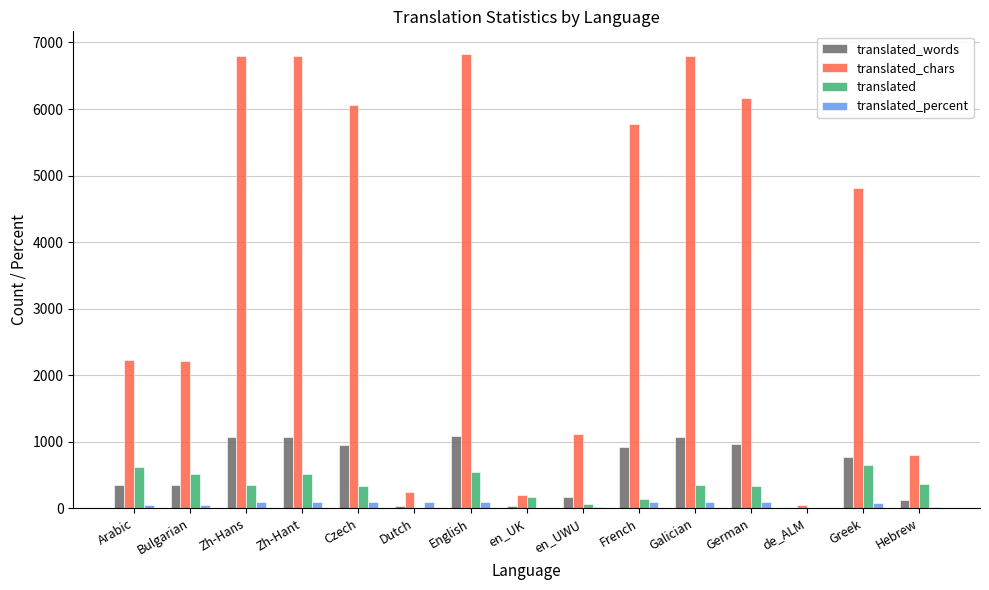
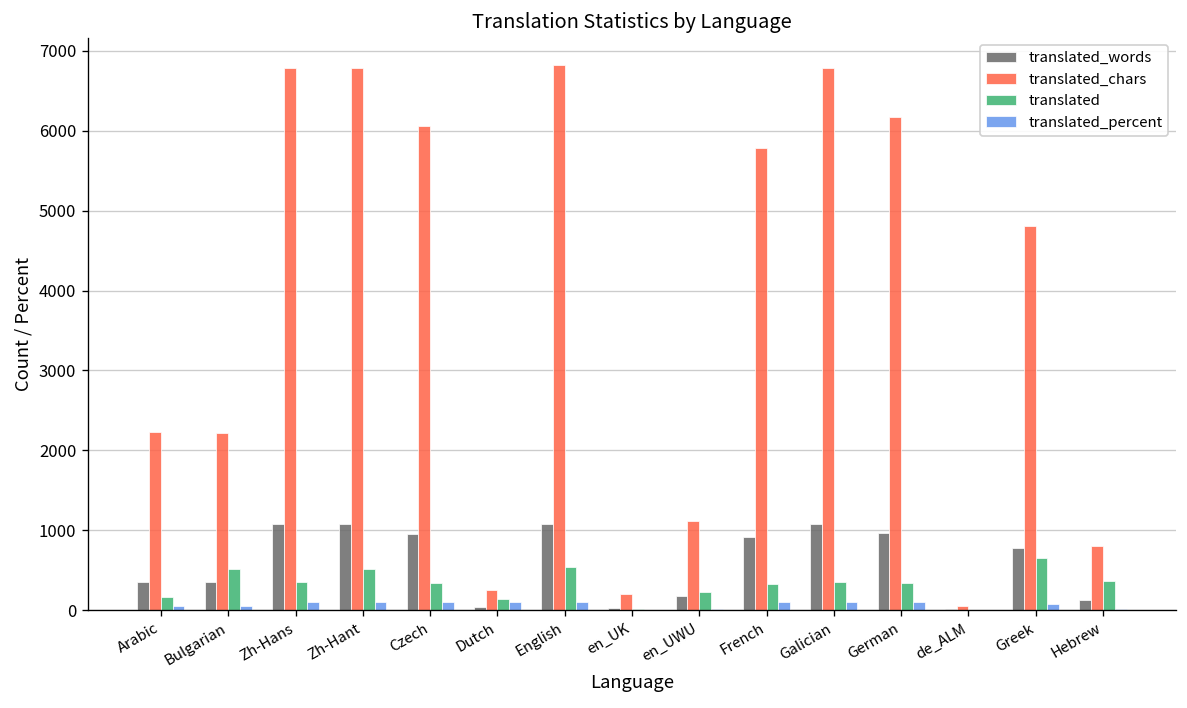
  {
    "translated_words": {
      "Arabic": 300,
      "Bulgarian": 400,
      "Zh-Hans": 1100,
      "Zh-Hant": 1100,
      "Czech": 1000,
      "English": 1100,
      "en_UWU": 200,
      "French": 900,
      "Galician": 1100,
      "German": 1000,
      "Greek": 800,
      "Hebrew": 100
    },
    "translated_chars": {
      "Arabic": 2200,
      "Bulgarian": 2200,
      "Zh-Hans": 6800,
      "Zh-Hant": 6800,
      "Czech": 6100,
      "Dutch": 200,
      "English": 6800,
      "en_UK": 200,
      "en_UWU": 1100,
      "French": 5800,
      "Galician": 6800,
      "German": 6200,
      "de_ALM": 100,
      "Greek": 4800,
      "Hebrew": 800
    },
    "translated": {
-     "Arabic": 600,
+     "Arabic": 200,
      "Bulgarian": 500,
      "Zh-Hans": 300,
      "Zh-Hant": 500,
      "Czech": 300,
-     "Dutch": 0,
+     "Dutch": 100,
      "English": 500,
-     "en_UK": 200,
-     "en_UWU": 100,
-     "French": 100,
+     "en_UK": 0,
+     "en_UWU": 200,
+     "French": 300,
      "Galician": 300,
      "German": 300,
      "Greek": 600,
      "Hebrew": 400
    },
    "translated_percent": {
      "Arabic": 0,
      "Bulgarian": 0,
      "Zh-Hans": 100,
      "Zh-Hant": 100,
      "Czech": 100,
      "Dutch": 100,
      "English": 100,
      "French": 100,
      "Galician": 100,
      "German": 100,
      "Greek": 100
    }
  }
